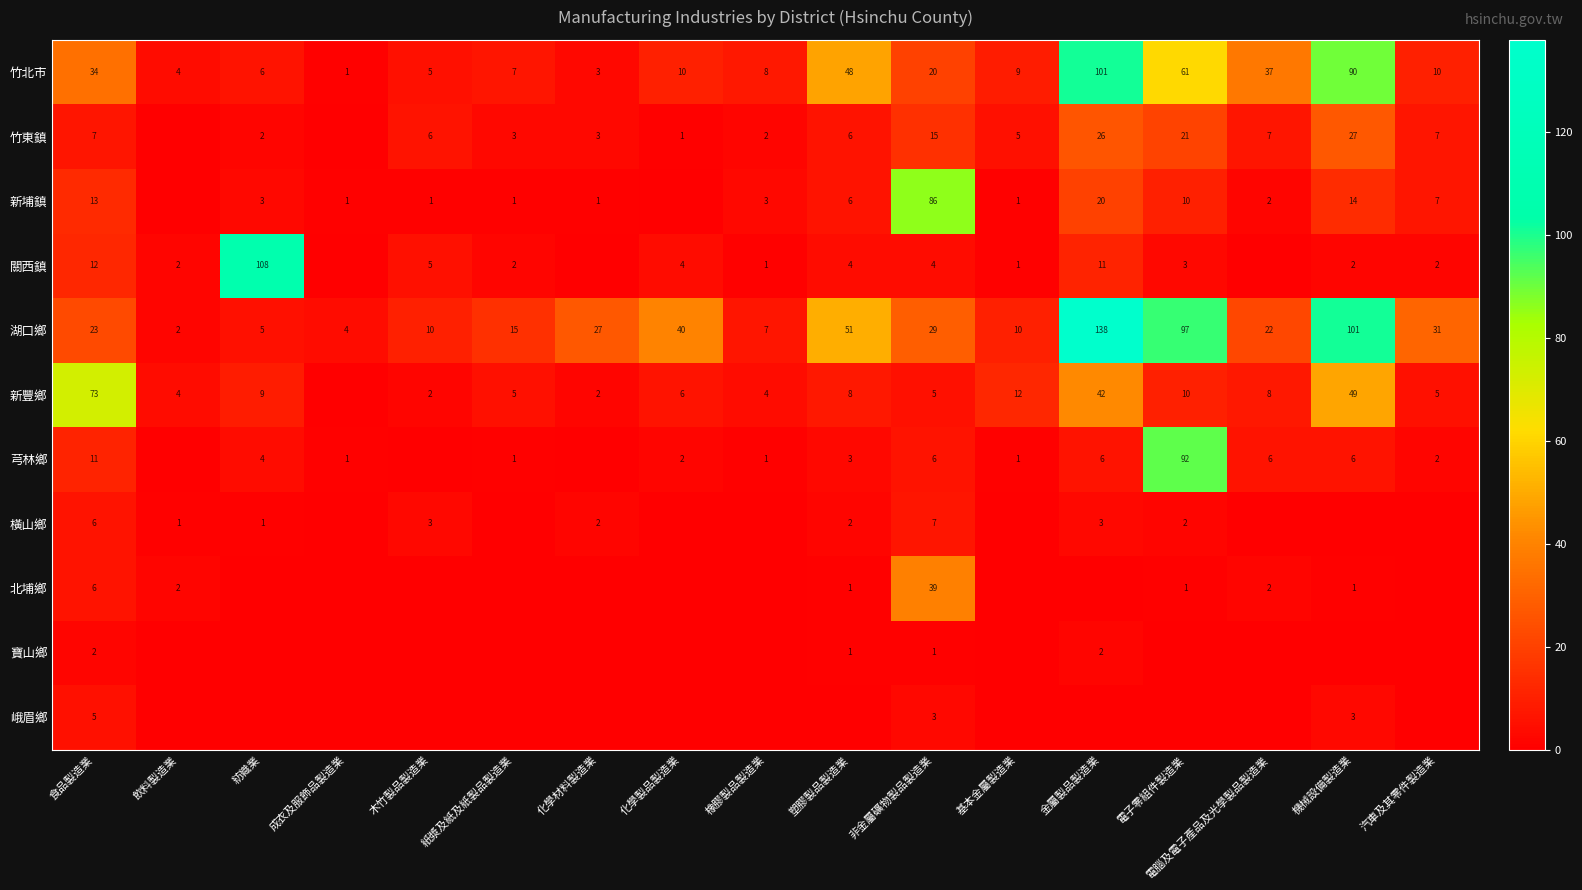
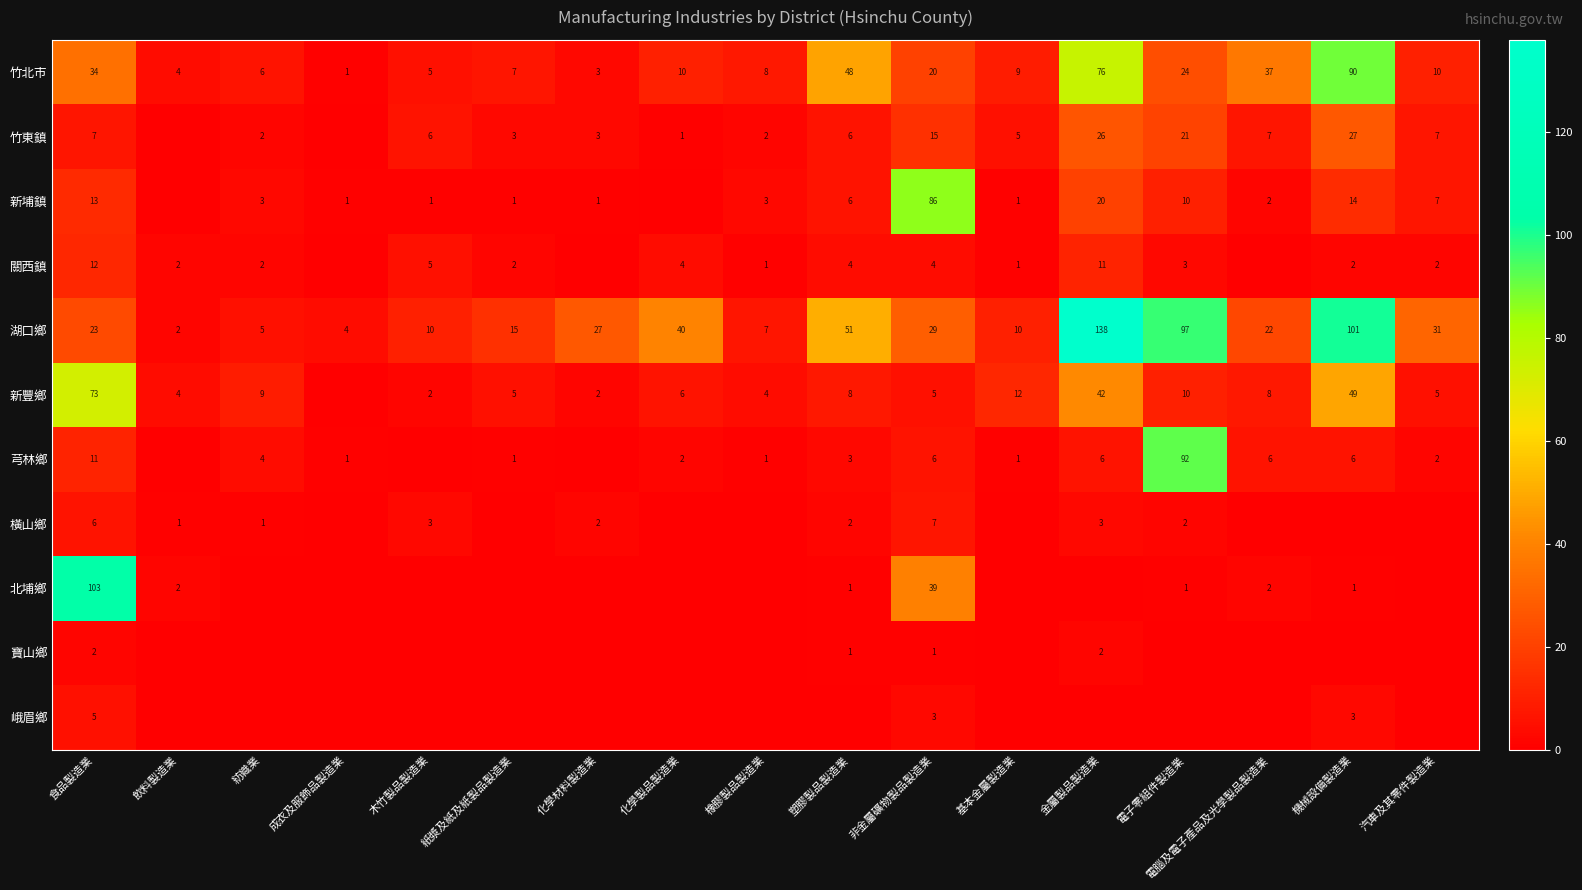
  {
    "竹北市": {
      "食品製造業": 34,
      "飲料製造業": 4,
      "紡織業": 6,
      "成衣及服飾品製造業": 1,
      "木竹製品製造業": 5,
      "紙漿及紙及紙製品製造業": 7,
      "化學材料製造業": 3,
      "化學製品製造業": 10,
      "橡膠製品製造業": 8,
      "塑膠製品製造業": 48,
      "非金屬礦物製品製造業": 20,
      "基本金屬製造業": 9,
-     "金屬製品製造業": 101,
-     "電子零組件製造業": 61,
+     "金屬製品製造業": 76,
+     "電子零組件製造業": 24,
      "電腦及電子產品及光學製品製造業": 37,
      "機械設備製造業": 90,
      "汽車及其零件製造業": 10
    },
    "竹東鎮": {
      "食品製造業": 7,
      "紡織業": 2,
      "木竹製品製造業": 6,
      "紙漿及紙及紙製品製造業": 3,
      "化學材料製造業": 3,
      "化學製品製造業": 1,
      "橡膠製品製造業": 2,
      "塑膠製品製造業": 6,
      "非金屬礦物製品製造業": 15,
      "基本金屬製造業": 5,
      "金屬製品製造業": 26,
      "電子零組件製造業": 21,
      "電腦及電子產品及光學製品製造業": 7,
      "機械設備製造業": 27,
      "汽車及其零件製造業": 7
    },
    "新埔鎮": {
      "食品製造業": 13,
      "紡織業": 3,
      "成衣及服飾品製造業": 1,
      "木竹製品製造業": 1,
      "紙漿及紙及紙製品製造業": 1,
      "化學材料製造業": 1,
      "橡膠製品製造業": 3,
      "塑膠製品製造業": 6,
      "非金屬礦物製品製造業": 86,
      "基本金屬製造業": 1,
      "金屬製品製造業": 20,
      "電子零組件製造業": 10,
      "電腦及電子產品及光學製品製造業": 2,
      "機械設備製造業": 14,
      "汽車及其零件製造業": 7
    },
    "關西鎮": {
      "食品製造業": 12,
      "飲料製造業": 2,
-     "紡織業": 108,
+     "紡織業": 2,
      "木竹製品製造業": 5,
      "紙漿及紙及紙製品製造業": 2,
      "化學製品製造業": 4,
      "橡膠製品製造業": 1,
      "塑膠製品製造業": 4,
      "非金屬礦物製品製造業": 4,
      "基本金屬製造業": 1,
      "金屬製品製造業": 11,
      "電子零組件製造業": 3,
      "機械設備製造業": 2,
      "汽車及其零件製造業": 2
    },
    "湖口鄉": {
      "食品製造業": 23,
      "飲料製造業": 2,
      "紡織業": 5,
      "成衣及服飾品製造業": 4,
      "木竹製品製造業": 10,
      "紙漿及紙及紙製品製造業": 15,
      "化學材料製造業": 27,
      "化學製品製造業": 40,
      "橡膠製品製造業": 7,
      "塑膠製品製造業": 51,
      "非金屬礦物製品製造業": 29,
      "基本金屬製造業": 10,
      "金屬製品製造業": 138,
      "電子零組件製造業": 97,
      "電腦及電子產品及光學製品製造業": 22,
      "機械設備製造業": 101,
      "汽車及其零件製造業": 31
    },
    "新豐鄉": {
      "食品製造業": 73,
      "飲料製造業": 4,
      "紡織業": 9,
      "木竹製品製造業": 2,
      "紙漿及紙及紙製品製造業": 5,
      "化學材料製造業": 2,
      "化學製品製造業": 6,
      "橡膠製品製造業": 4,
      "塑膠製品製造業": 8,
      "非金屬礦物製品製造業": 5,
      "基本金屬製造業": 12,
      "金屬製品製造業": 42,
      "電子零組件製造業": 10,
      "電腦及電子產品及光學製品製造業": 8,
      "機械設備製造業": 49,
      "汽車及其零件製造業": 5
    },
    "芎林鄉": {
      "食品製造業": 11,
      "紡織業": 4,
      "成衣及服飾品製造業": 1,
      "紙漿及紙及紙製品製造業": 1,
      "化學製品製造業": 2,
      "橡膠製品製造業": 1,
      "塑膠製品製造業": 3,
      "非金屬礦物製品製造業": 6,
      "基本金屬製造業": 1,
      "金屬製品製造業": 6,
      "電子零組件製造業": 92,
      "電腦及電子產品及光學製品製造業": 6,
      "機械設備製造業": 6,
      "汽車及其零件製造業": 2
    },
    "橫山鄉": {
      "食品製造業": 6,
      "飲料製造業": 1,
      "紡織業": 1,
      "木竹製品製造業": 3,
      "化學材料製造業": 2,
      "塑膠製品製造業": 2,
      "非金屬礦物製品製造業": 7,
      "金屬製品製造業": 3,
      "電子零組件製造業": 2
    },
    "北埔鄉": {
-     "食品製造業": 6,
+     "食品製造業": 103,
      "飲料製造業": 2,
      "塑膠製品製造業": 1,
      "非金屬礦物製品製造業": 39,
      "電子零組件製造業": 1,
      "電腦及電子產品及光學製品製造業": 2,
      "機械設備製造業": 1
    },
    "寶山鄉": {
      "食品製造業": 2,
      "塑膠製品製造業": 1,
      "非金屬礦物製品製造業": 1,
      "金屬製品製造業": 2
    },
    "峨眉鄉": {
      "食品製造業": 5,
      "非金屬礦物製品製造業": 3,
      "機械設備製造業": 3
    }
  }
